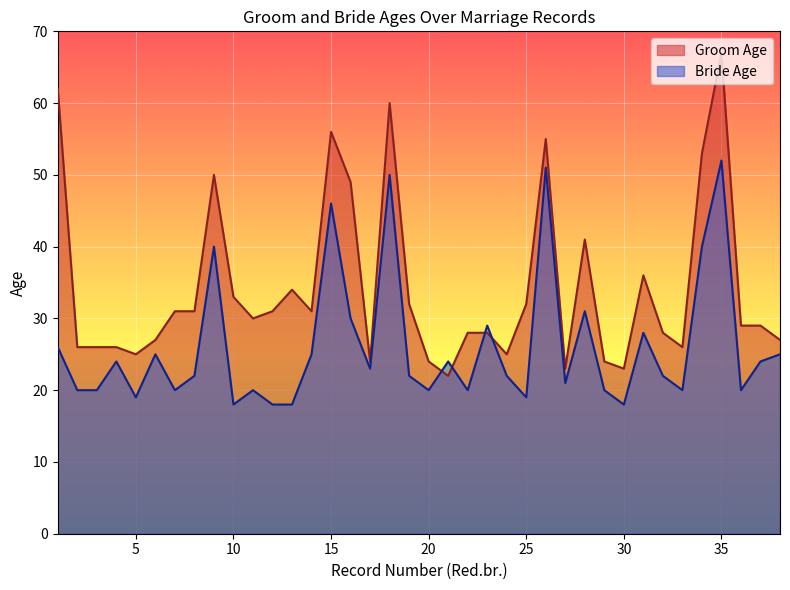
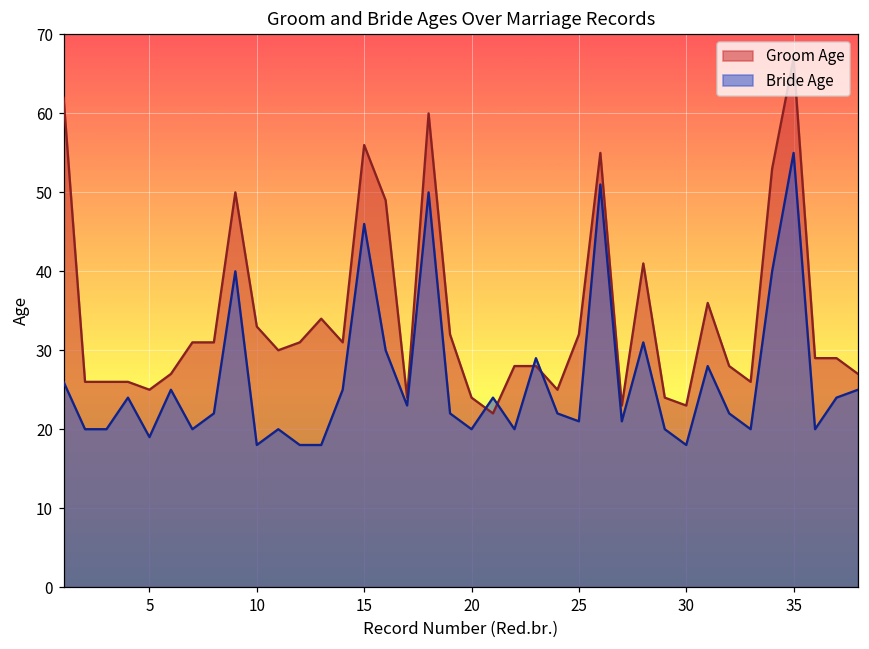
  {
    "Groom Age": {
      "5": 25,
      "10": 33,
      "15": 56,
      "20": 24,
      "25": 32,
      "30": 23
    },
    "Bride Age": {
      "5": 19,
      "10": 18,
      "15": 46,
      "20": 20,
-     "25": 19,
+     "25": 21,
      "30": 18,
-     "35": 52
+     "35": 55
    }
  }
